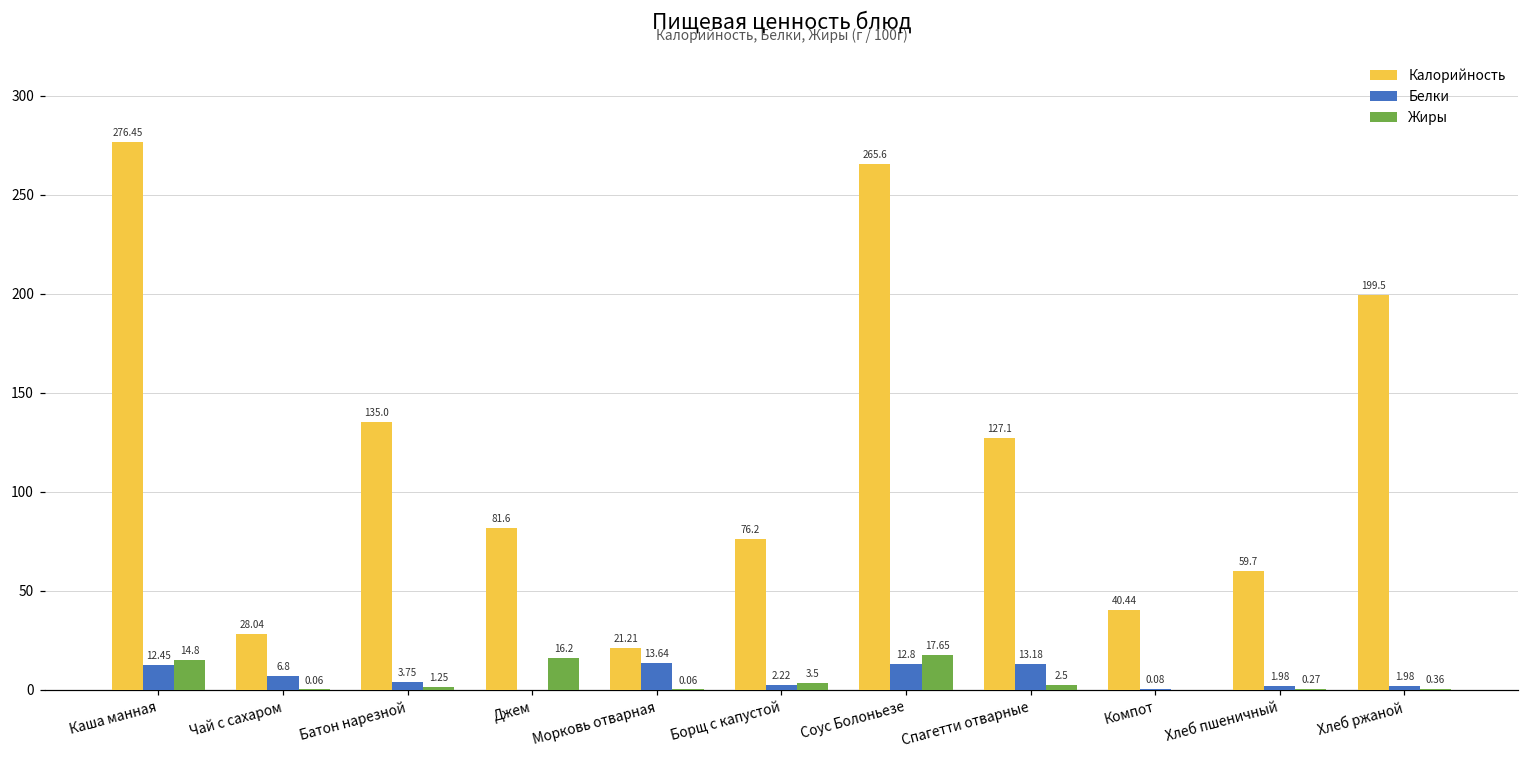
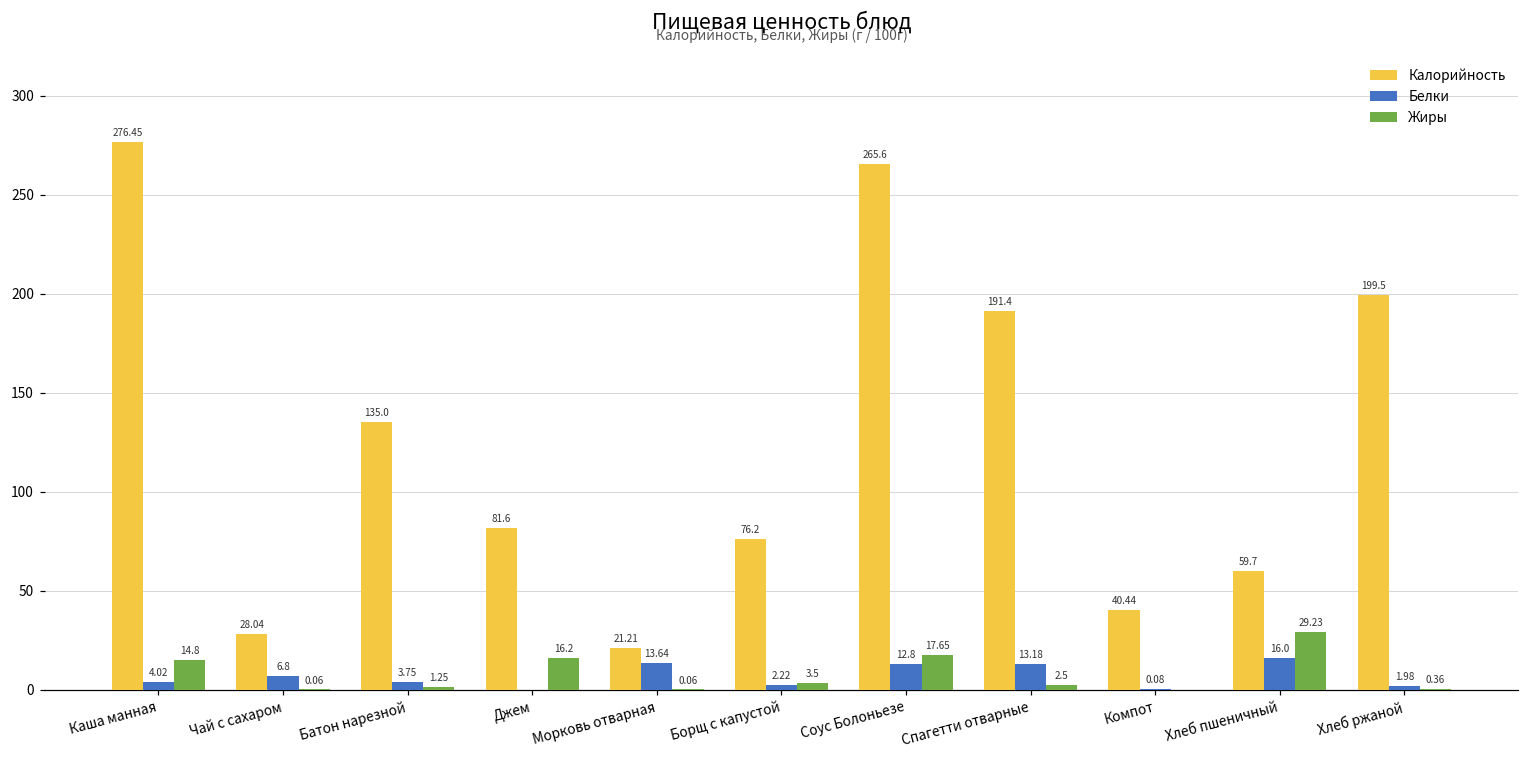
  {
    "Калорийность": {
      "Каша манная": 276.45,
      "Чай с сахаром": 28.04,
      "Батон нарезной": 135.0,
      "Джем": 81.6,
      "Морковь отварная": 21.21,
      "Борщ с капустой": 76.2,
      "Соус Болоньезе": 265.6,
-     "Спагетти отварные": 127.1,
+     "Спагетти отварные": 191.4,
      "Компот": 40.44,
      "Хлеб пшеничный": 59.7,
      "Хлеб ржаной": 199.5
    },
    "Белки": {
-     "Каша манная": 12.45,
+     "Каша манная": 4.02,
      "Чай с сахаром": 6.8,
      "Батон нарезной": 3.75,
      "Морковь отварная": 13.64,
      "Борщ с капустой": 2.22,
      "Соус Болоньезе": 12.8,
      "Спагетти отварные": 13.18,
      "Компот": 0.08,
-     "Хлеб пшеничный": 1.98,
+     "Хлеб пшеничный": 16.0,
      "Хлеб ржаной": 1.98
    },
    "Жиры": {
      "Каша манная": 14.8,
      "Чай с сахаром": 0.06,
      "Батон нарезной": 1.25,
      "Джем": 16.2,
      "Морковь отварная": 0.06,
      "Борщ с капустой": 3.5,
      "Соус Болоньезе": 17.65,
      "Спагетти отварные": 2.5,
-     "Хлеб пшеничный": 0.27,
+     "Хлеб пшеничный": 29.23,
      "Хлеб ржаной": 0.36
    }
  }
